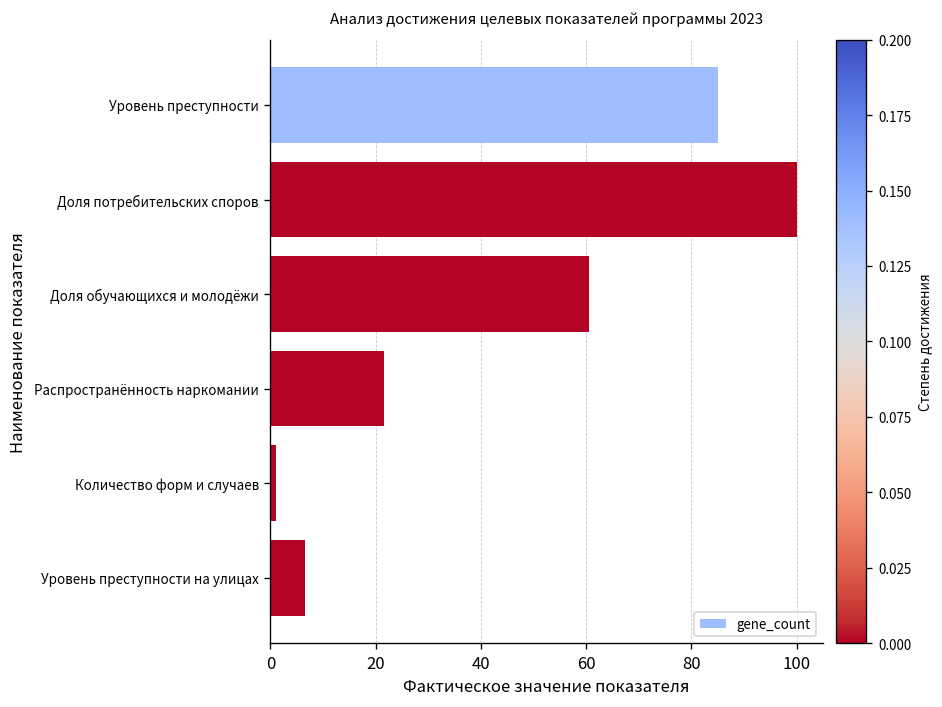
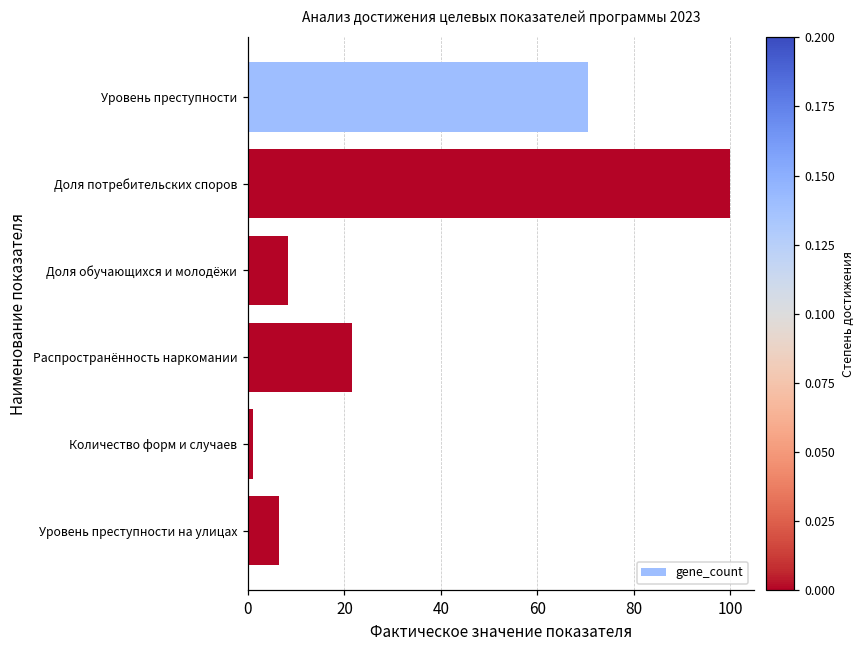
  {
-   "Уровень преступности": 85,
+   "Уровень преступности": 71,
    "Доля потребительских споров": 100,
-   "Доля обучающихся и молодёжи": 61,
+   "Доля обучающихся и молодёжи": 8,
    "Распространённость наркомании": 22,
    "Количество форм и случаев": 1,
    "Уровень преступности на улицах": 7
  }
